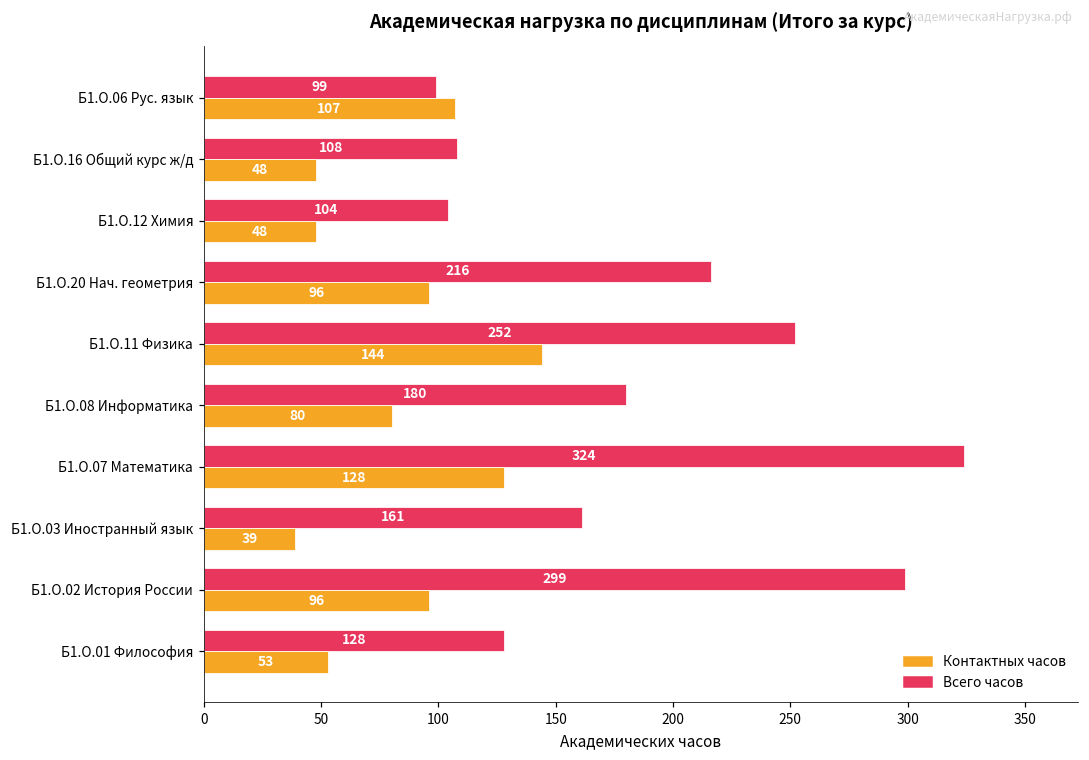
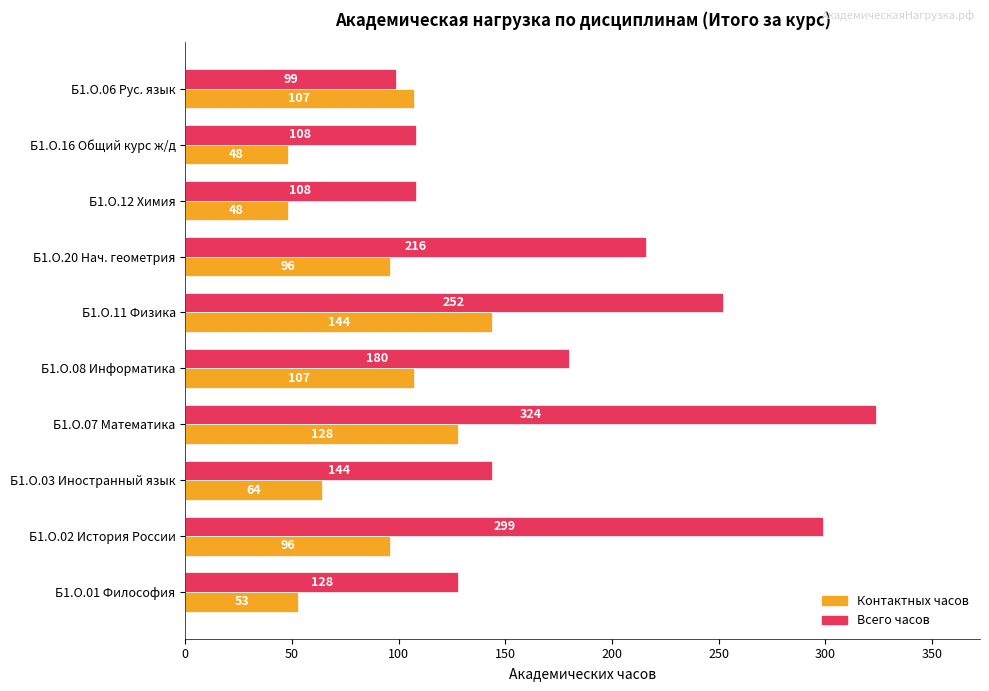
  {
    "Всего часов": {
      "Б1.О.06 Рус. язык": 99,
      "Б1.О.16 Общий курс ж/д": 108,
-     "Б1.О.12 Химия": 104,
+     "Б1.О.12 Химия": 108,
      "Б1.О.20 Нач. геометрия": 216,
      "Б1.О.11 Физика": 252,
      "Б1.О.08 Информатика": 180,
      "Б1.О.07 Математика": 324,
-     "Б1.О.03 Иностранный язык": 161,
+     "Б1.О.03 Иностранный язык": 144,
      "Б1.О.02 История России": 299,
      "Б1.О.01 Философия": 128
    },
    "Контактных часов": {
      "Б1.О.06 Рус. язык": 107,
      "Б1.О.16 Общий курс ж/д": 48,
      "Б1.О.12 Химия": 48,
      "Б1.О.20 Нач. геометрия": 96,
      "Б1.О.11 Физика": 144,
-     "Б1.О.08 Информатика": 80,
+     "Б1.О.08 Информатика": 107,
      "Б1.О.07 Математика": 128,
-     "Б1.О.03 Иностранный язык": 39,
+     "Б1.О.03 Иностранный язык": 64,
      "Б1.О.02 История России": 96,
      "Б1.О.01 Философия": 53
    }
  }
